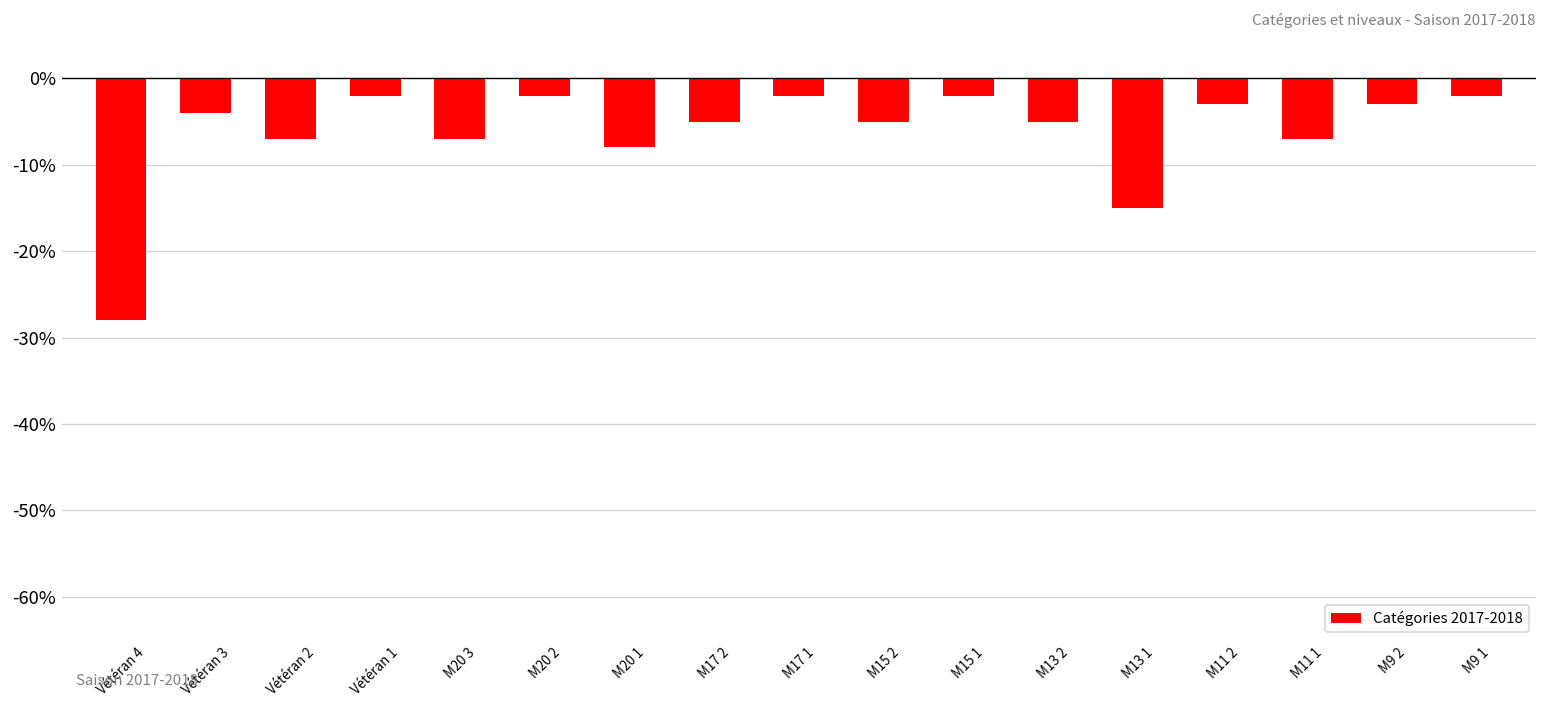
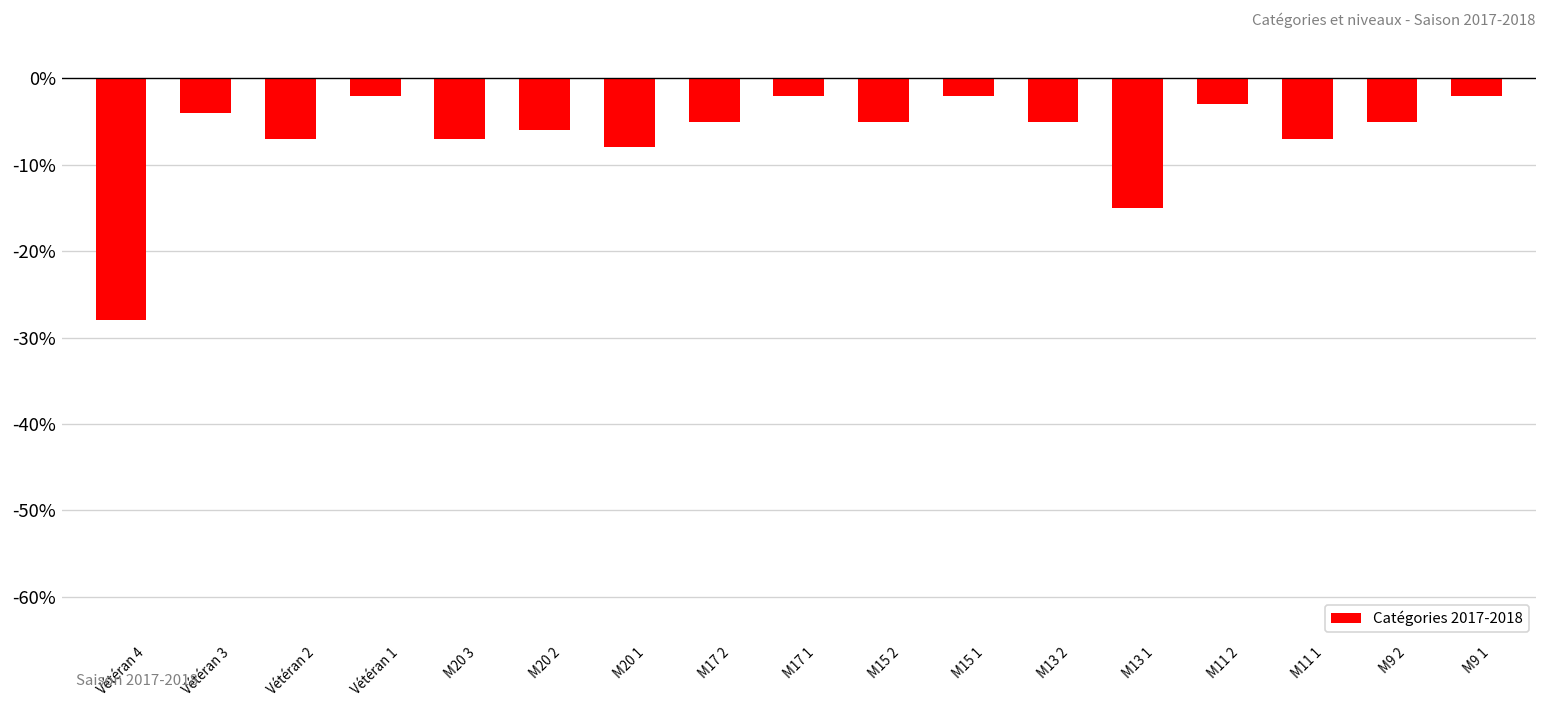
  {
    "Vétéran 4": "-28%",
    "Vétéran 3": "-4%",
    "Vétéran 2": "-7%",
    "Vétéran 1": "-2%",
    "M20 3": "-7%",
-   "M20 2": "-2%",
+   "M20 2": "-6%",
    "M20 1": "-8%",
    "M17 2": "-5%",
    "M17 1": "-2%",
    "M15 2": "-5%",
    "M15 1": "-2%",
    "M13 2": "-5%",
    "M13 1": "-15%",
    "M11 2": "-3%",
    "M11 1": "-7%",
-   "M9 2": "-3%",
+   "M9 2": "-5%",
    "M9 1": "-2%"
  }
